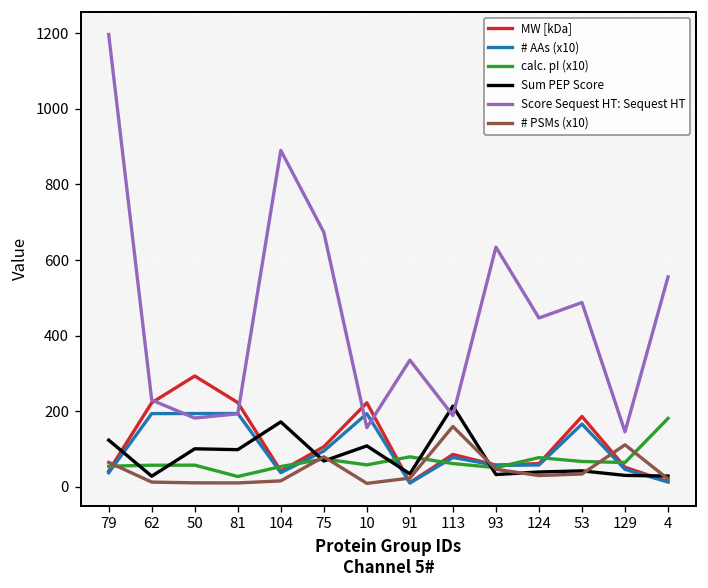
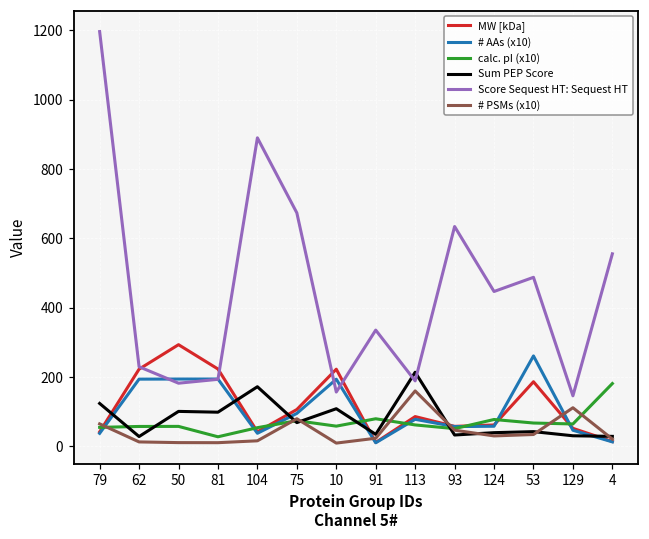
  {
    "MW [kDa]": {
      "50": 290,
      "81": 220,
      "75": 110,
      "10": 220,
      "53": 190
    },
    "# AAs (x10)": {
      "62": 190,
      "50": 190,
      "75": 100,
      "10": 190,
-     "53": 170
+     "53": 260
    },
    "calc. pI (x10)": {
      "79": 50,
      "62": 60,
      "50": 60,
      "81": 30,
      "104": 50,
      "10": 60,
      "91": 80,
      "113": 60,
      "124": 80,
      "53": 70,
      "129": 60,
      "4": 180
    },
    "Sum PEP Score": {
      "79": 120,
      "62": 30,
      "50": 100,
      "81": 100,
      "104": 170,
      "10": 110,
      "91": 30,
      "113": 210,
      "93": 30,
      "124": 40,
      "53": 40,
      "129": 30
    },
    "Score Sequest HT: Sequest HT": {
      "79": 1200,
      "50": 180,
      "104": 890,
      "75": 670,
      "10": 160,
      "91": 340,
      "113": 190,
      "93": 630,
      "124": 450,
      "53": 490,
      "129": 150,
      "4": 560
    },
    "# PSMs (x10)": {
      "79": 60,
      "62": 10,
      "50": 10,
      "81": 10,
      "104": 20,
      "10": 10,
      "91": 20,
      "113": 160,
      "124": 30,
      "53": 30,
      "129": 110
    }
  }
